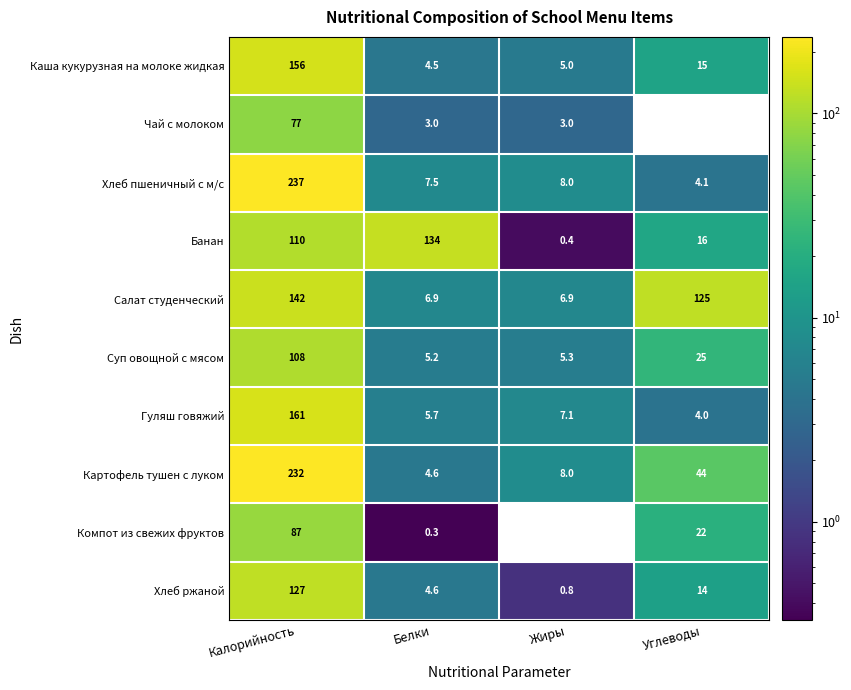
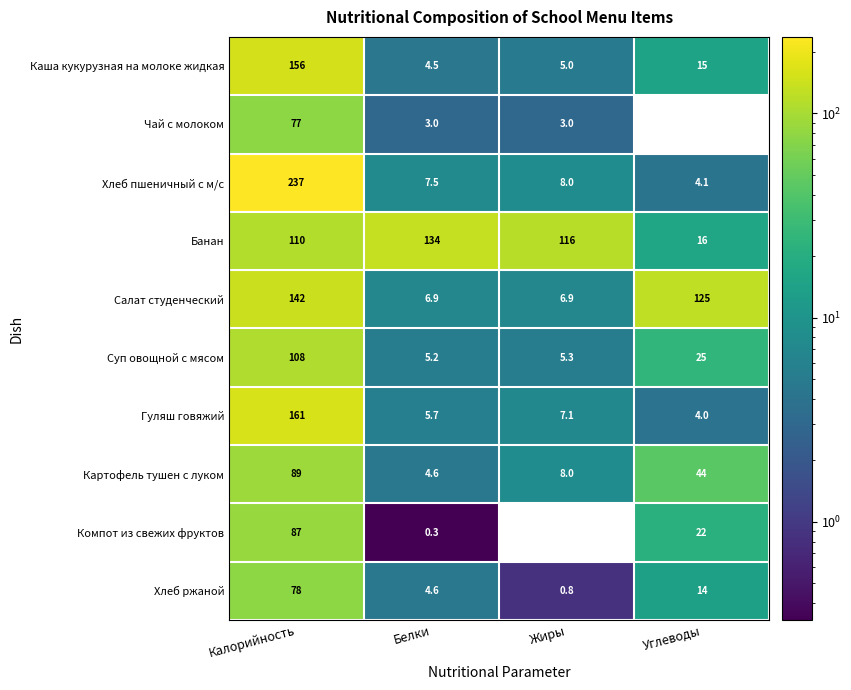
  {
    "Каша кукурузная на молоке жидкая": {
      "Калорийность": 156,
      "Белки": 4.5,
      "Жиры": 5.0,
      "Углеводы": 15
    },
    "Чай с молоком": {
      "Калорийность": 77,
      "Белки": 3.0,
      "Жиры": 3.0
    },
    "Хлеб пшеничный с м/с": {
      "Калорийность": 237,
      "Белки": 7.5,
      "Жиры": 8.0,
      "Углеводы": 4.1
    },
    "Банан": {
      "Калорийность": 110,
      "Белки": 134,
-     "Жиры": 0.4,
+     "Жиры": 116,
      "Углеводы": 16
    },
    "Салат студенческий": {
      "Калорийность": 142,
      "Белки": 6.9,
      "Жиры": 6.9,
      "Углеводы": 125
    },
    "Суп овощной с мясом": {
      "Калорийность": 108,
      "Белки": 5.2,
      "Жиры": 5.3,
      "Углеводы": 25
    },
    "Гуляш говяжий": {
      "Калорийность": 161,
      "Белки": 5.7,
      "Жиры": 7.1,
      "Углеводы": 4.0
    },
    "Картофель тушен с луком": {
-     "Калорийность": 232,
+     "Калорийность": 89,
      "Белки": 4.6,
      "Жиры": 8.0,
      "Углеводы": 44
    },
    "Компот из свежих фруктов": {
      "Калорийность": 87,
      "Белки": 0.3,
      "Углеводы": 22
    },
    "Хлеб ржаной": {
-     "Калорийность": 127,
+     "Калорийность": 78,
      "Белки": 4.6,
      "Жиры": 0.8,
      "Углеводы": 14
    }
  }
